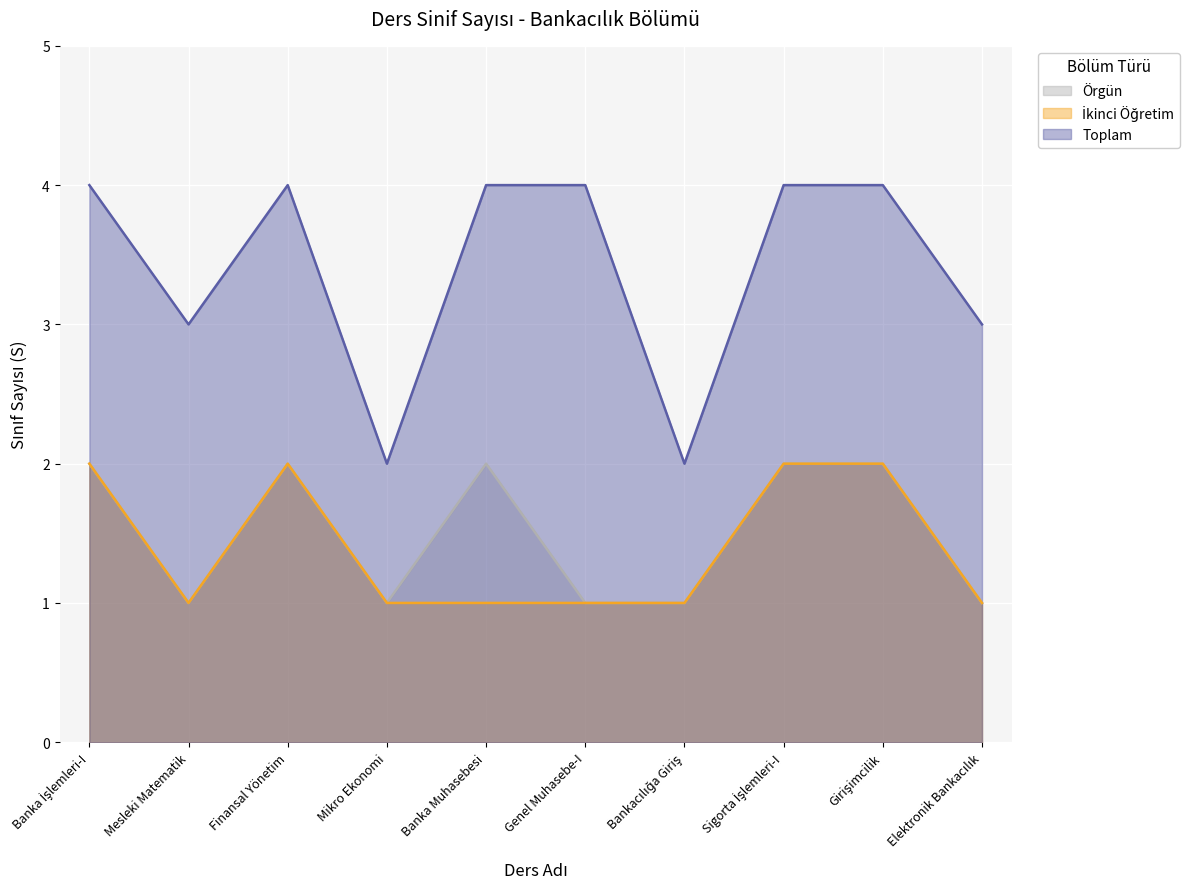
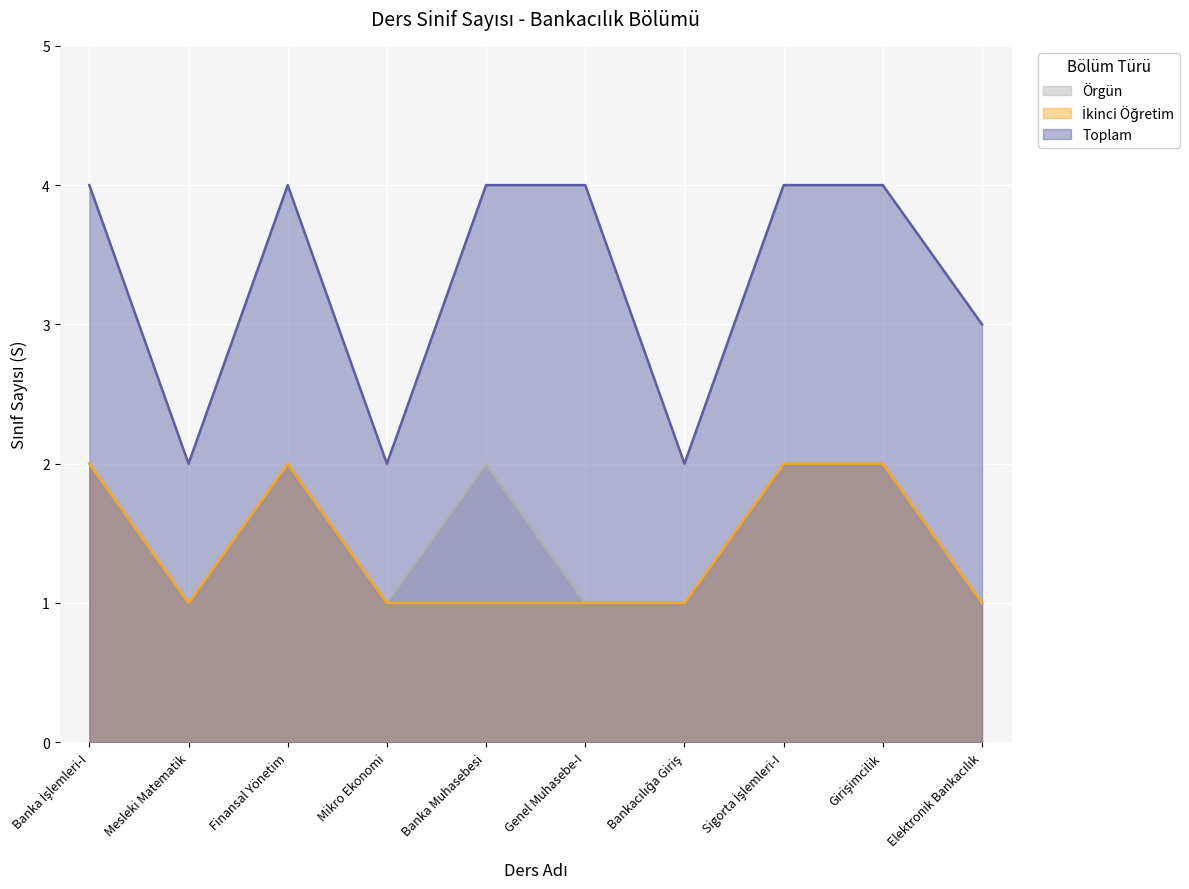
  {
    "Örgün": {
      "Banka Muhasebesi": 2
    },
    "İkinci Öğretim": {
      "Banka Muhasebesi": 1
    },
    "Toplam": {
      "Banka İşlemleri-I": 4,
-     "Mesleki Matematik": 3,
+     "Mesleki Matematik": 2,
      "Finansal Yönetim": 4,
      "Mikro Ekonomi": 2,
      "Banka Muhasebesi": 4,
      "Genel Muhasebe-I": 4,
      "Bankacılığa Giriş": 2,
      "Sigorta İşlemleri-I": 4,
      "Girişimcilik": 4,
      "Elektronik Bankacılık": 3
    }
  }
